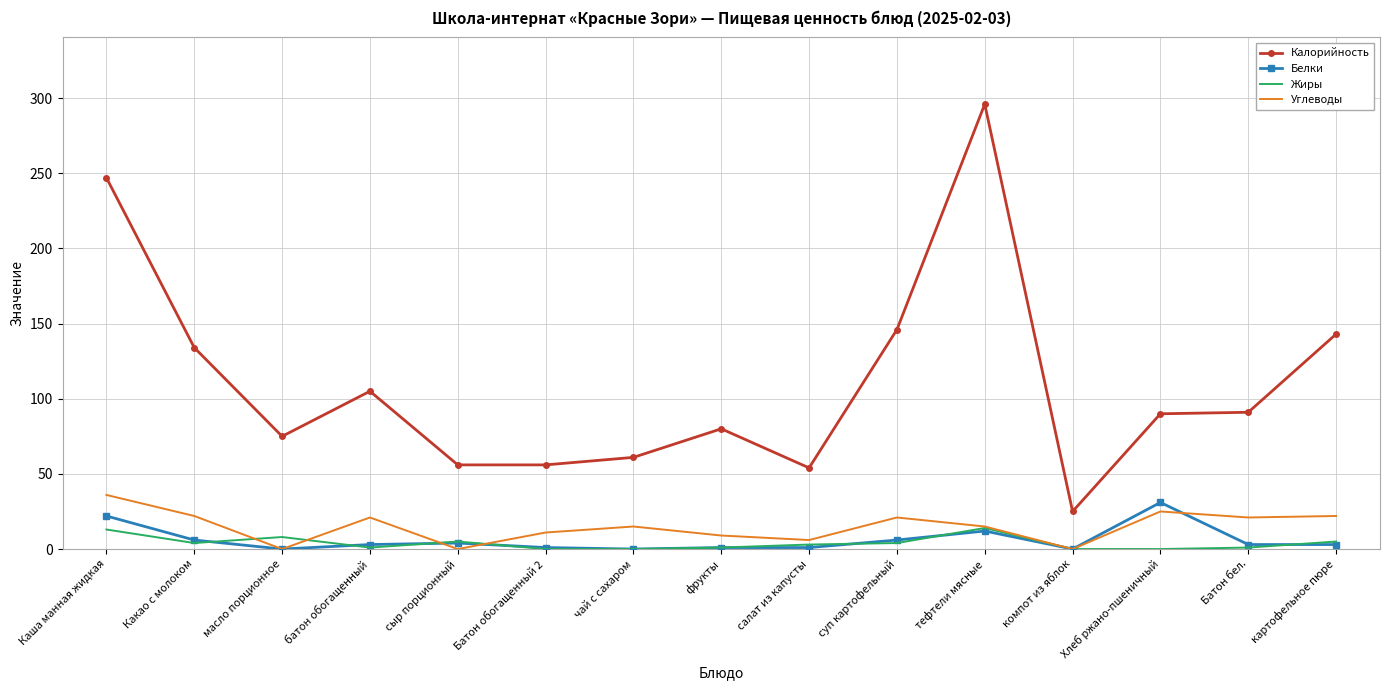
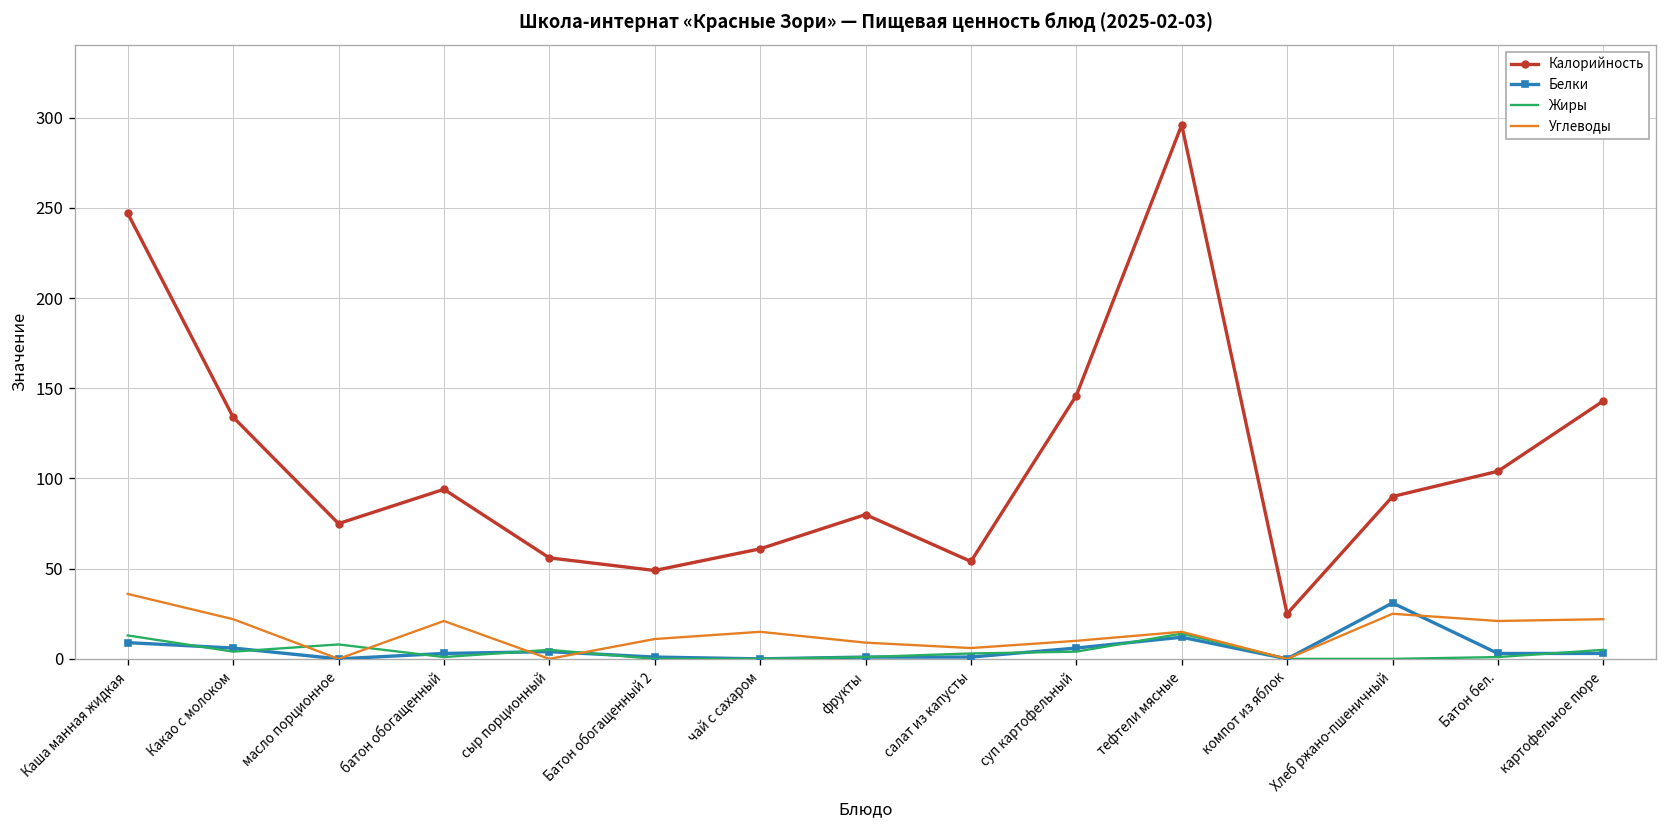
  {
    "Калорийность": {
      "Каша манная жидкая": 247,
      "Какао с молоком": 134,
      "масло порционное": 75,
-     "батон обогащенный": 105,
+     "батон обогащенный": 94,
      "сыр порционный": 56,
-     "Батон обогащенный 2": 56,
+     "Батон обогащенный 2": 49,
      "чай с сахаром": 61,
      "фрукты": 80,
      "салат из капусты": 54,
      "суп картофельный": 146,
      "тефтели мясные": 296,
      "компот из яблок": 25,
      "Хлеб ржано-пшеничный": 90,
-     "Батон бел.": 91,
+     "Батон бел.": 104,
      "картофельное пюре": 143
    },
    "Белки": {
-     "Каша манная жидкая": 22,
+     "Каша манная жидкая": 9,
      "Какао с молоком": 6,
      "батон обогащенный": 3,
      "салат из капусты": 1,
      "суп картофельный": 6,
      "тефтели мясные": 12,
      "Хлеб ржано-пшеничный": 31,
      "Батон бел.": 3,
      "картофельное пюре": 3
    },
    "Жиры": {
      "Каша манная жидкая": 13,
      "Какао с молоком": 4,
      "масло порционное": 8,
      "батон обогащенный": 1,
      "салат из капусты": 3,
      "суп картофельный": 4,
      "Хлеб ржано-пшеничный": 0,
      "Батон бел.": 1,
      "картофельное пюре": 5
    },
    "Углеводы": {
      "Каша манная жидкая": 36,
      "Какао с молоком": 22,
      "батон обогащенный": 21,
      "сыр порционный": 0,
      "Батон обогащенный 2": 11,
      "чай с сахаром": 15,
      "фрукты": 9,
      "салат из капусты": 6,
-     "суп картофельный": 21,
+     "суп картофельный": 10,
      "Хлеб ржано-пшеничный": 25,
      "Батон бел.": 21,
      "картофельное пюре": 22
    }
  }
